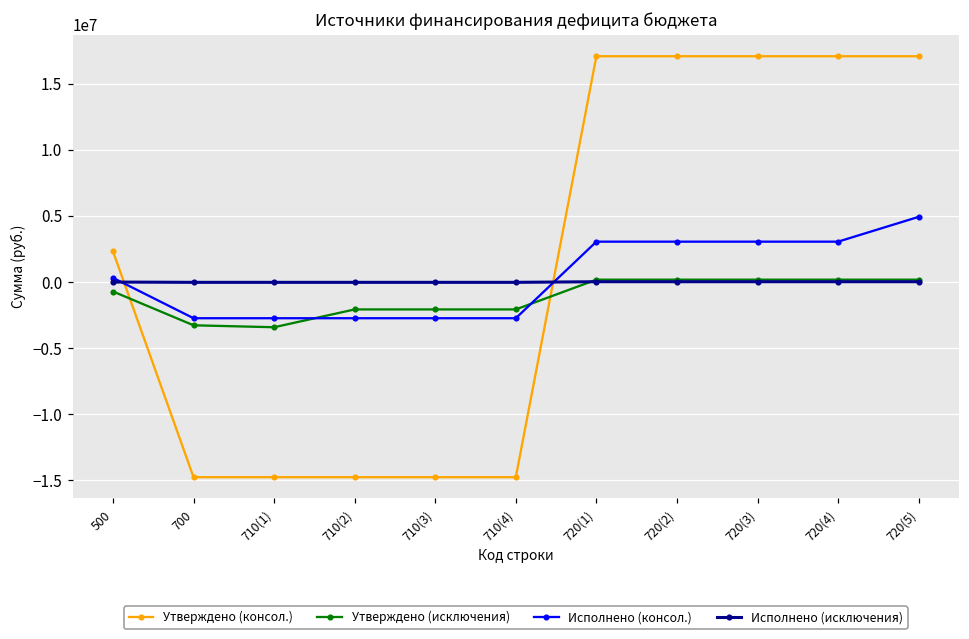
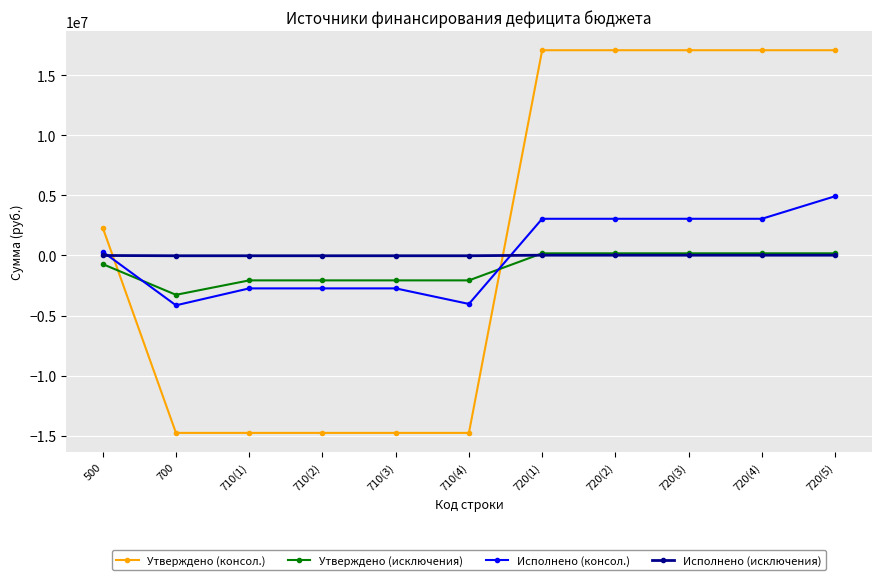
  {
    "Утверждено (консол.)": {
      "500": 2300000,
      "700": -14800000,
      "710(1)": -14800000,
      "710(2)": -14800000,
      "710(3)": -14800000,
      "710(4)": -14800000,
      "720(1)": 17100000,
      "720(2)": 17100000,
      "720(3)": 17100000,
      "720(4)": 17100000,
      "720(5)": 17100000
    },
    "Утверждено (исключения)": {
      "500": -700000,
      "700": -3300000,
-     "710(1)": -3400000,
+     "710(1)": -2100000,
      "710(2)": -2100000,
      "710(3)": -2100000,
      "710(4)": -2100000
    },
    "Исполнено (консол.)": {
      "500": 300000,
-     "700": -2700000,
+     "700": -4100000,
      "710(1)": -2700000,
      "710(2)": -2700000,
      "710(3)": -2700000,
-     "710(4)": -2700000,
+     "710(4)": -4000000,
      "720(1)": 3100000,
      "720(2)": 3100000,
      "720(3)": 3100000,
      "720(4)": 3100000,
      "720(5)": 4900000
    },
    "Исполнено (исключения)": {
      "500": 0,
      "700": 0,
      "710(1)": 0,
      "710(2)": 0,
      "710(3)": 0,
      "710(4)": 0
    }
  }
